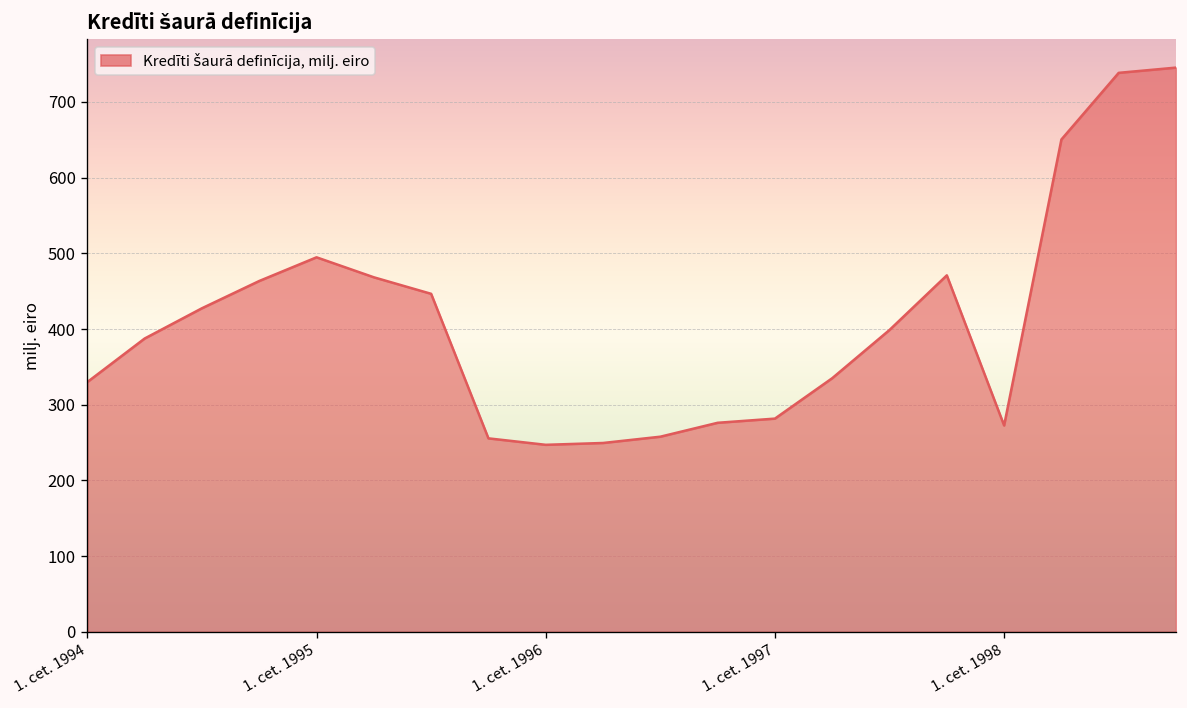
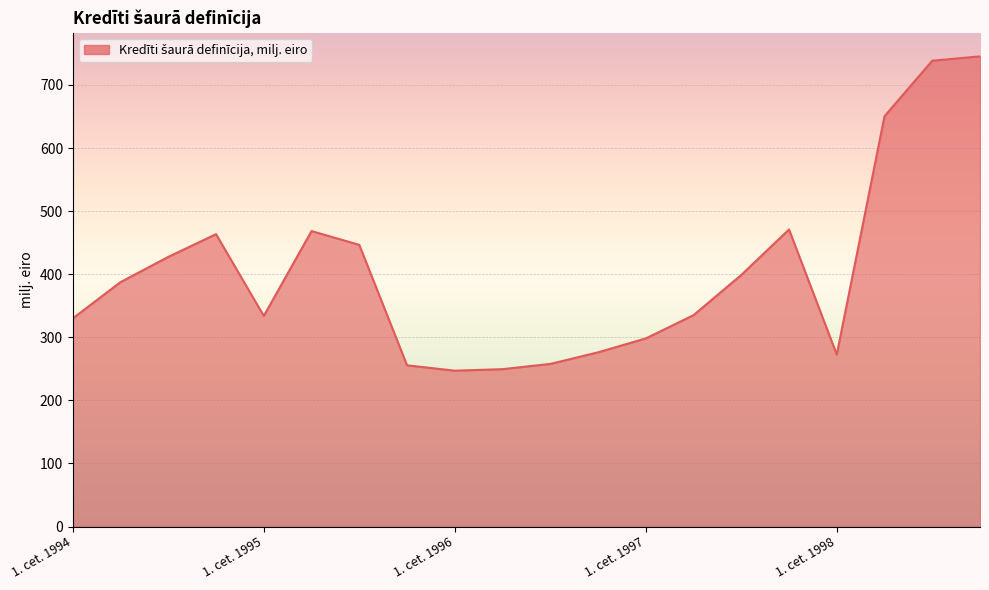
  {
    "1. cet. 1994": 330,
-   "1. cet. 1995": 490,
+   "1. cet. 1995": 330,
    "1. cet. 1996": 250,
-   "1. cet. 1997": 280,
+   "1. cet. 1997": 300,
    "1. cet. 1998": 270
  }
